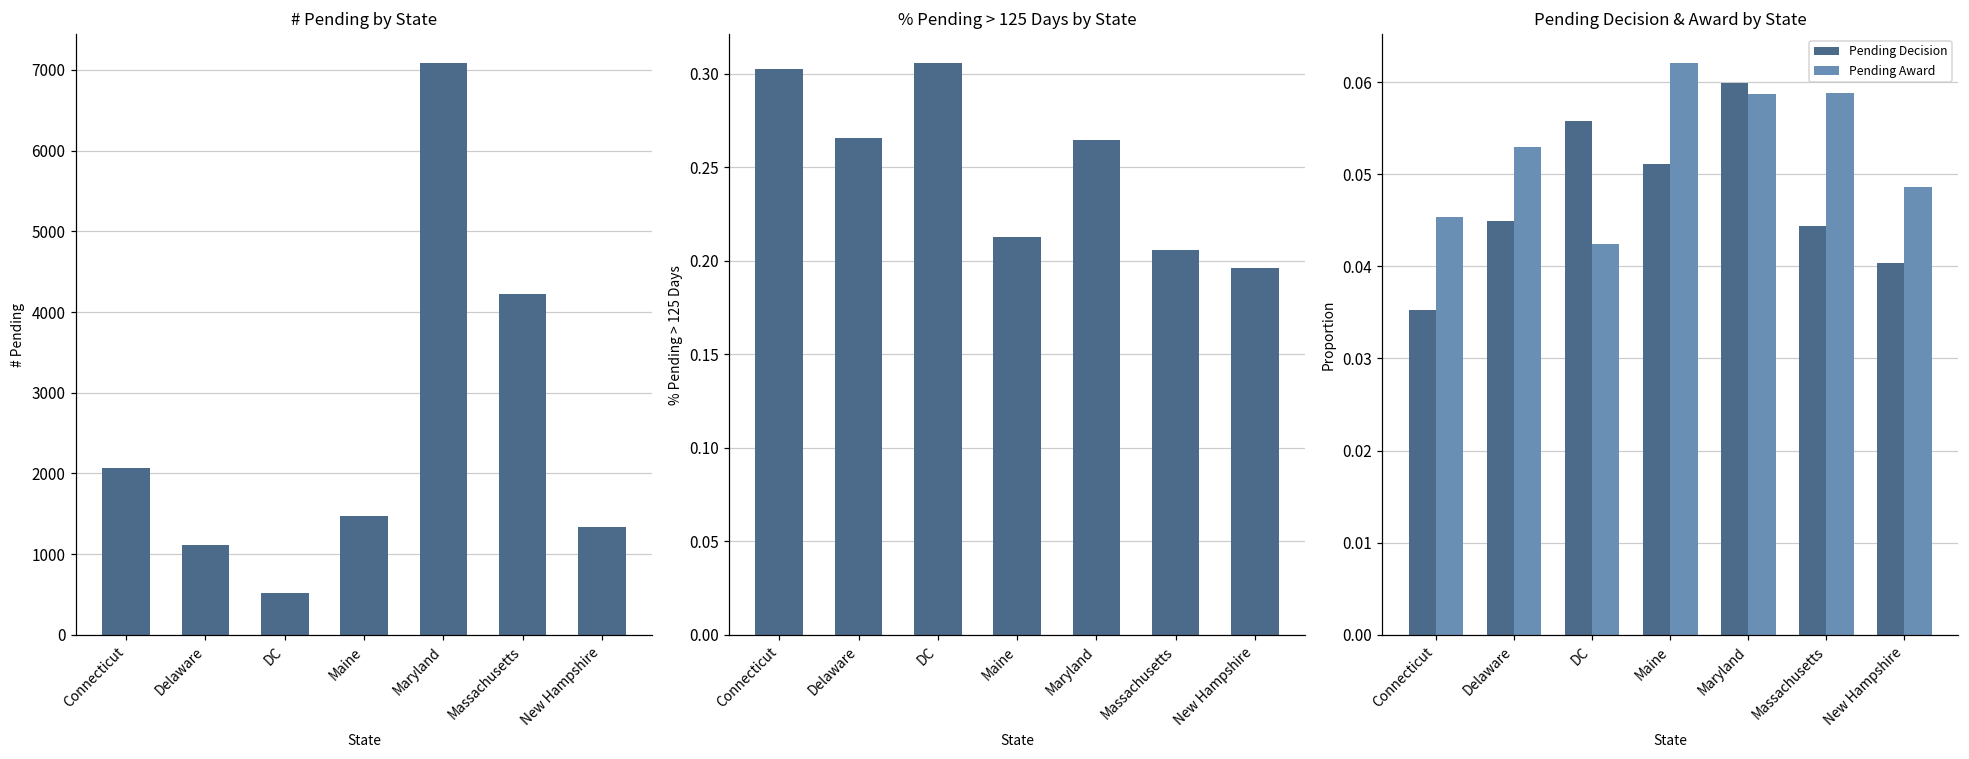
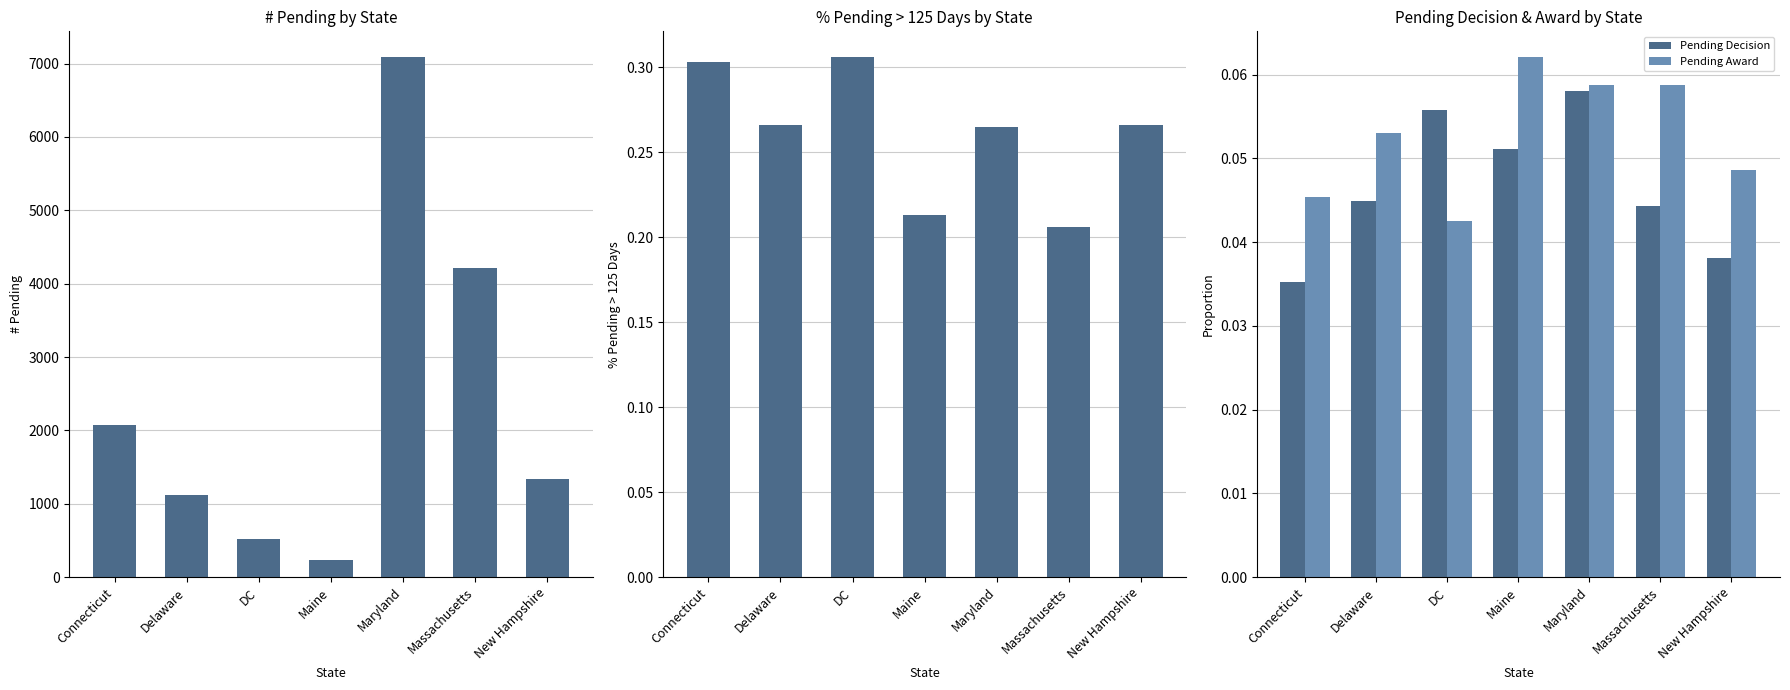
  {
    "# Pending by State": {
      "Connecticut": 2100,
      "Delaware": 1100,
      "DC": 500,
-     "Maine": 1500,
+     "Maine": 200,
      "Maryland": 7100,
      "Massachusetts": 4200,
      "New Hampshire": 1300
    },
    "% Pending > 125 Days by State": {
      "Connecticut": 0.303,
      "Delaware": 0.266,
      "DC": 0.306,
      "Maine": 0.213,
      "Maryland": 0.265,
      "Massachusetts": 0.206,
-     "New Hampshire": 0.196
+     "New Hampshire": 0.266
    },
    "Pending Decision & Award by State": {
      "Pending Decision": {
        "Connecticut": 0.035,
        "Delaware": 0.045,
        "DC": 0.056,
        "Maine": 0.051,
-       "Maryland": 0.060,
+       "Maryland": 0.058,
        "Massachusetts": 0.044,
-       "New Hampshire": 0.040
+       "New Hampshire": 0.038
      },
      "Pending Award": {
        "Connecticut": 0.045,
        "Delaware": 0.053,
        "DC": 0.042,
        "Maine": 0.062,
        "Maryland": 0.059,
        "Massachusetts": 0.059,
        "New Hampshire": 0.049
      }
    }
  }
